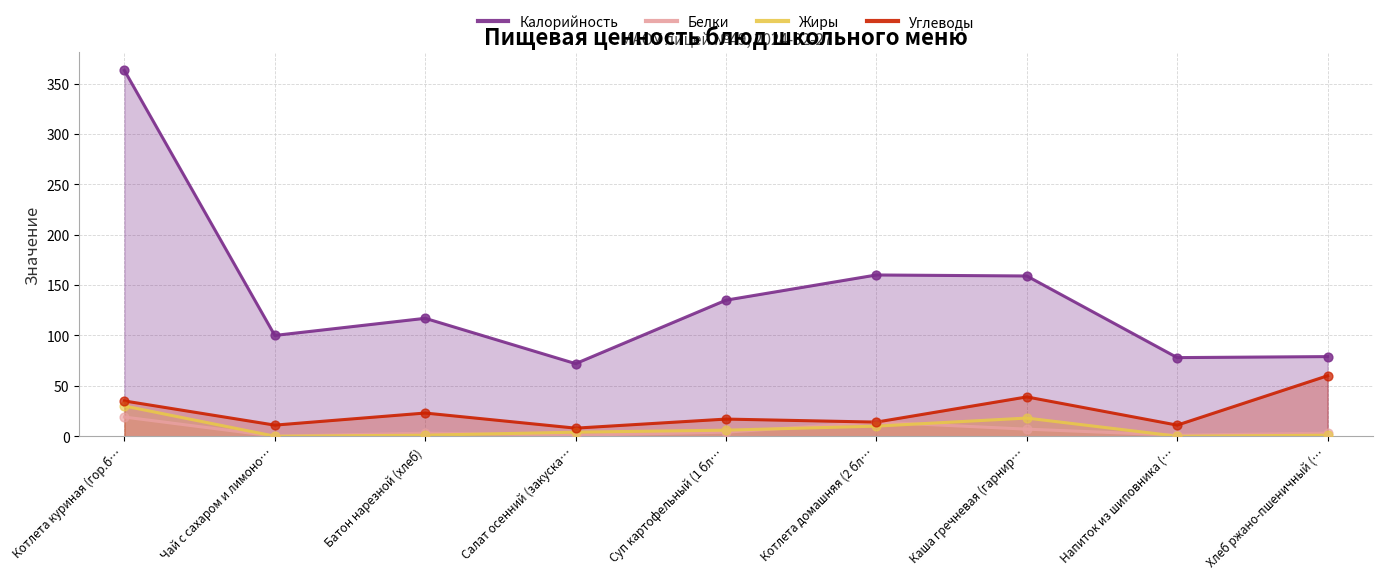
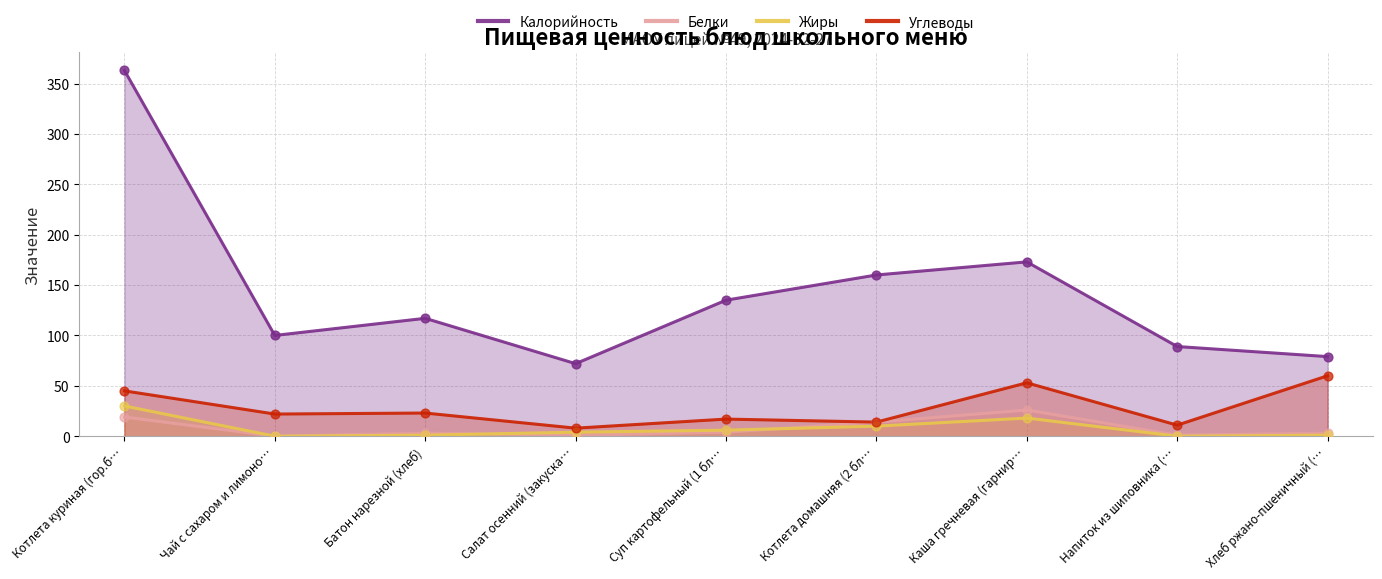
  {
    "Калорийность": {
      "Котлета куриная (гор.б…": 363,
      "Чай с сахаром и лимоно…": 100,
      "Батон нарезной (хлеб)": 117,
      "Салат осенний (закуска…": 72,
      "Суп картофельный (1 бл…": 135,
      "Котлета домашняя (2 бл…": 160,
-     "Каша гречневая (гарнир…": 159,
-     "Напиток из шиповника (…": 78,
+     "Каша гречневая (гарнир…": 173,
+     "Напиток из шиповника (…": 89,
      "Хлеб ржано-пшеничный (…": 79
    },
    "Белки": {
      "Котлета куриная (гор.б…": 19,
      "Салат осенний (закуска…": 1,
-     "Каша гречневая (гарнир…": 7
+     "Каша гречневая (гарнир…": 26
    },
    "Жиры": {
      "Котлета куриная (гор.б…": 30,
      "Салат осенний (закуска…": 4,
      "Котлета домашняя (2 бл…": 10,
      "Каша гречневая (гарнир…": 18
    },
    "Углеводы": {
-     "Котлета куриная (гор.б…": 35,
-     "Чай с сахаром и лимоно…": 11,
+     "Котлета куриная (гор.б…": 45,
+     "Чай с сахаром и лимоно…": 22,
      "Батон нарезной (хлеб)": 23,
      "Салат осенний (закуска…": 8,
      "Суп картофельный (1 бл…": 17,
-     "Каша гречневая (гарнир…": 39,
+     "Каша гречневая (гарнир…": 53,
      "Напиток из шиповника (…": 11,
      "Хлеб ржано-пшеничный (…": 60
    }
  }
